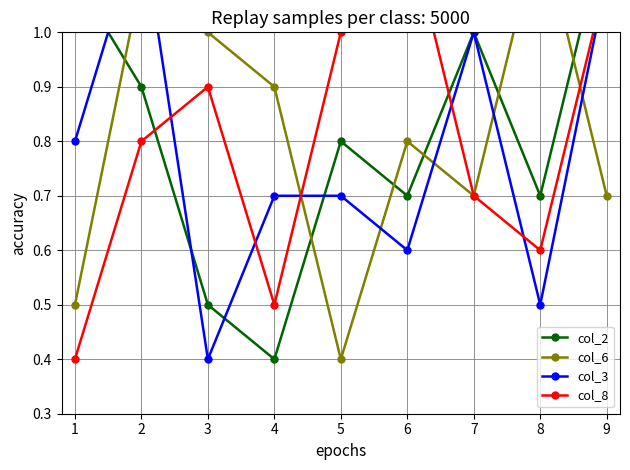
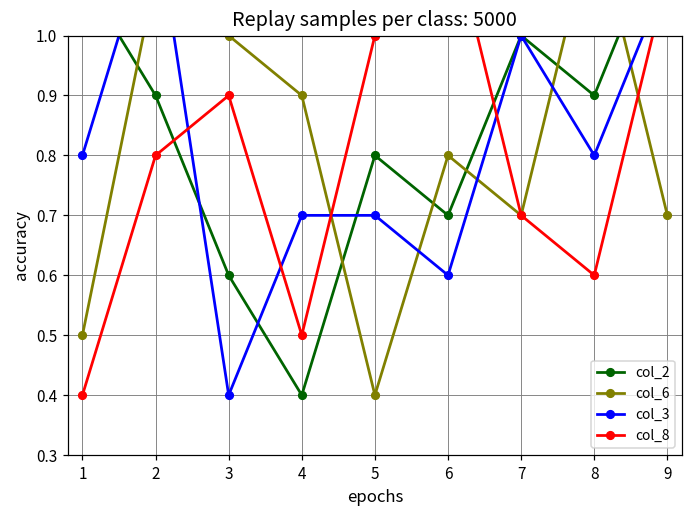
  {
    "col_2": {
      "2": 0.90,
-     "3": 0.50,
+     "3": 0.60,
      "4": 0.40,
      "5": 0.80,
      "6": 0.70,
-     "8": 0.70
+     "8": 0.90
    },
    "col_6": {
      "1": 0.50,
      "3": 1.00,
      "4": 0.90,
      "5": 0.40,
      "6": 0.80,
      "9": 0.70
    },
    "col_3": {
      "1": 0.80,
      "3": 0.40,
      "4": 0.70,
      "5": 0.70,
      "6": 0.60,
-     "8": 0.50
+     "8": 0.80
    },
    "col_8": {
      "1": 0.40,
      "2": 0.80,
      "3": 0.90,
      "4": 0.50,
      "5": 1.00,
      "8": 0.60
    }
  }
